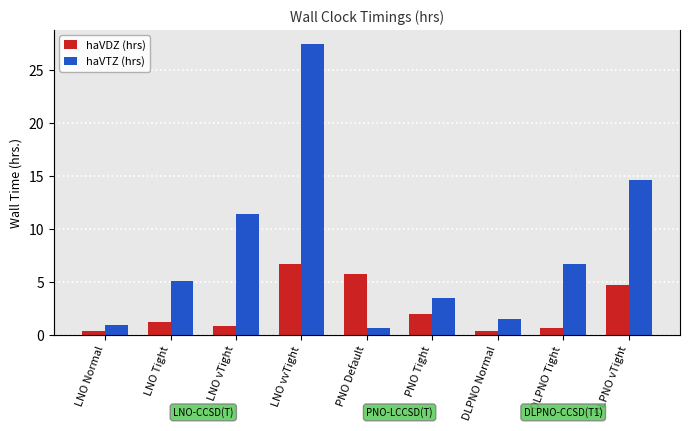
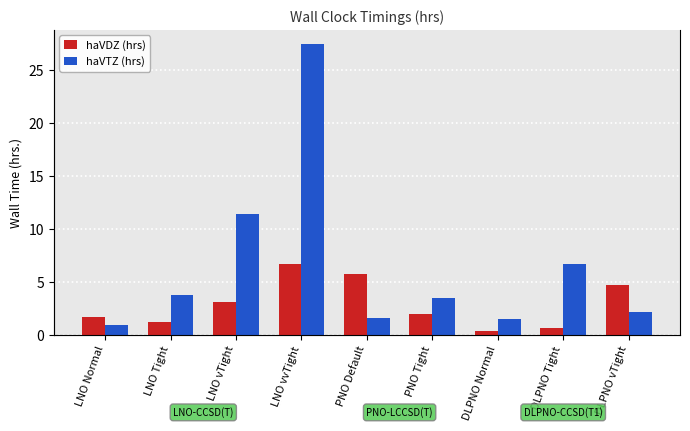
  {
    "haVDZ (hrs)": {
-     "LNO Normal": 0.3,
+     "LNO Normal": 1.7,
      "LNO Tight": 1.2,
-     "LNO vTight": 0.8,
+     "LNO vTight": 3.0,
      "LNO vvTight": 6.7,
      "PNO Default": 5.7,
      "PNO Tight": 2.0,
      "DLPNO Normal": 0.3,
      "DLPNO Tight": 0.7,
      "DLPNO vTight": 4.7
    },
    "haVTZ (hrs)": {
      "LNO Normal": 0.9,
-     "LNO Tight": 5.1,
+     "LNO Tight": 3.7,
      "LNO vTight": 11.4,
      "LNO vvTight": 27.4,
-     "PNO Default": 0.7,
+     "PNO Default": 1.6,
      "PNO Tight": 3.5,
      "DLPNO Normal": 1.5,
      "DLPNO Tight": 6.7,
-     "DLPNO vTight": 14.6
+     "DLPNO vTight": 2.2
    }
  }
